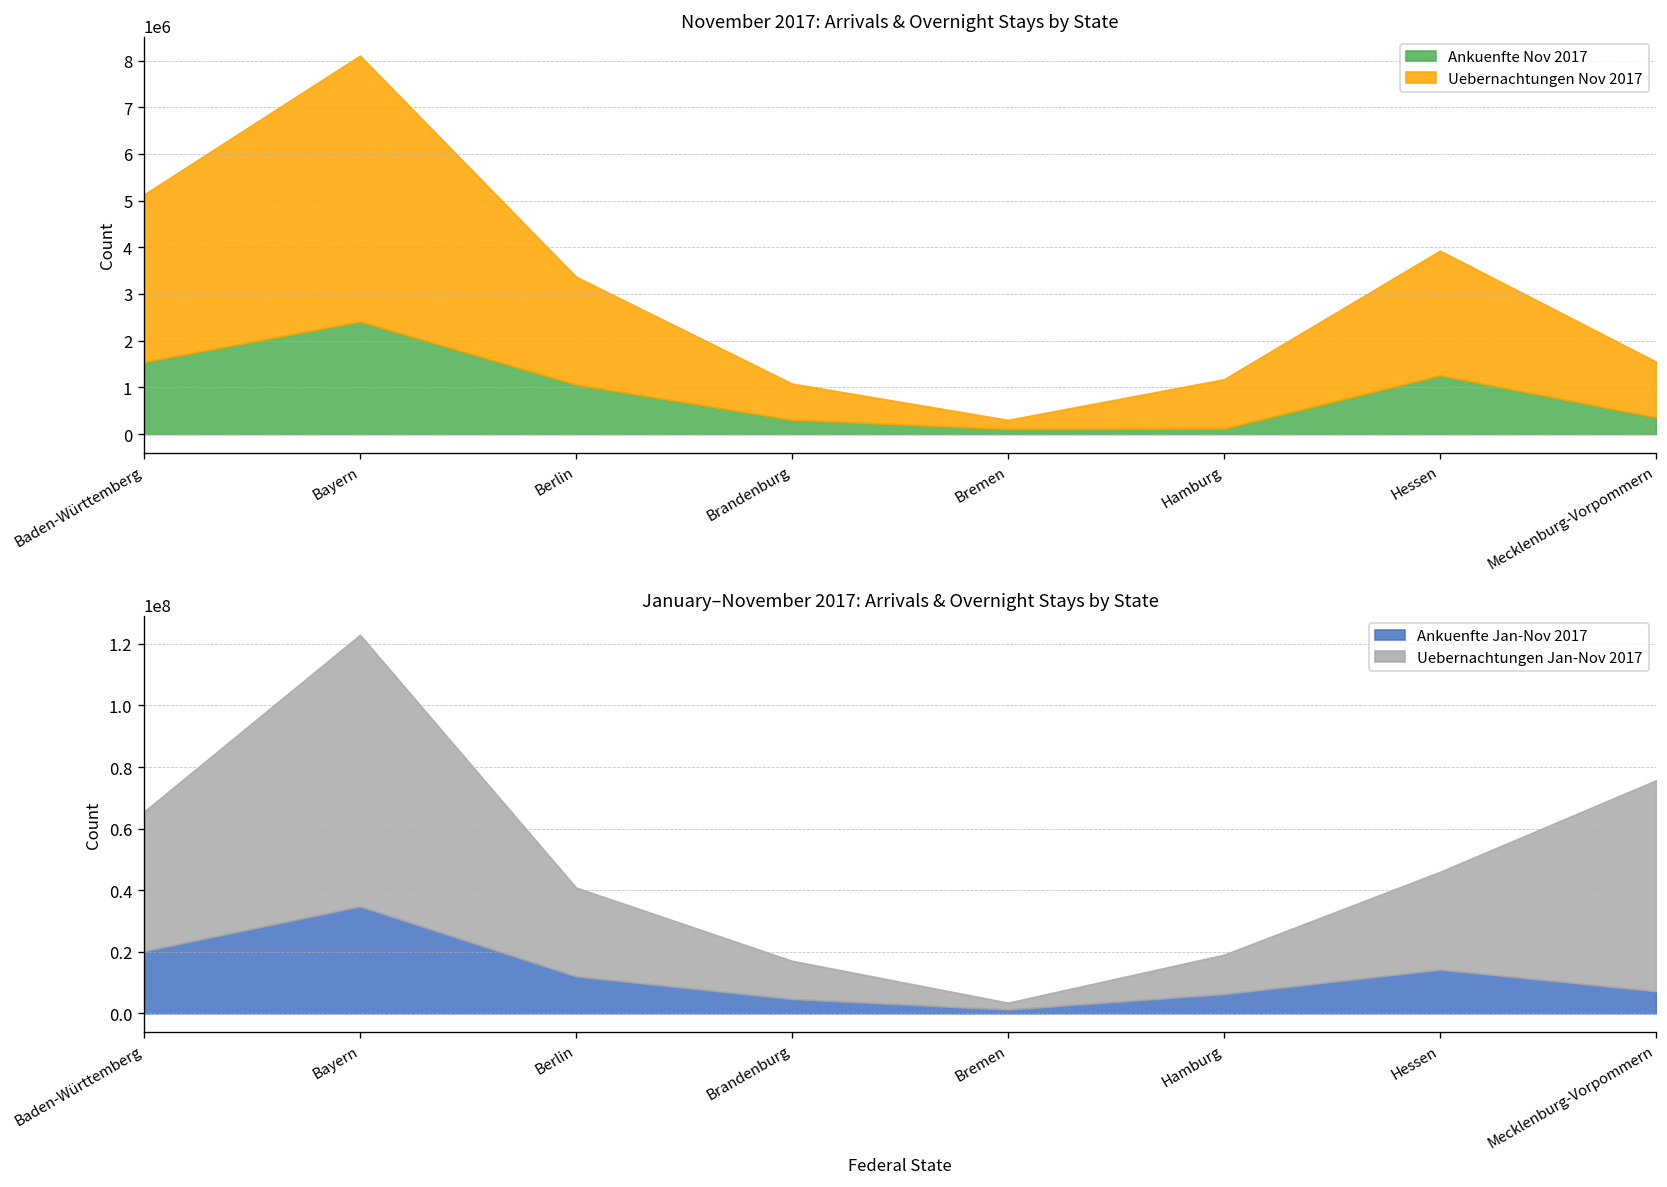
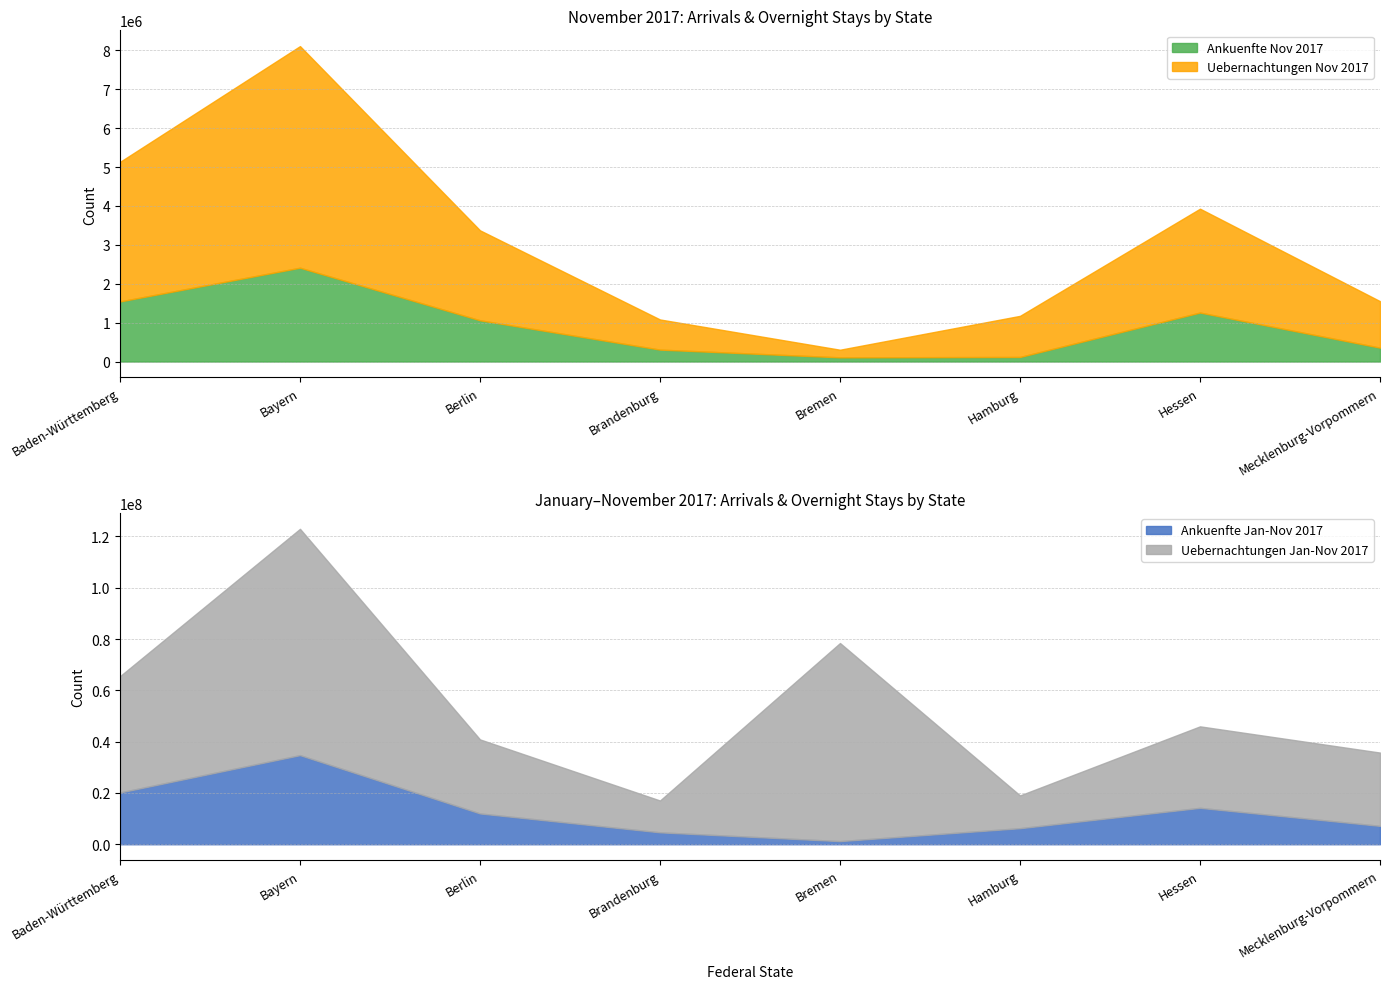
  {
    "November 2017: Arrivals & Overnight Stays by State": {
      "Ankuenfte Nov 2017": {
        "Baden-Württemberg": 1500000,
        "Bayern": 2400000,
        "Berlin": 1100000,
        "Brandenburg": 300000,
        "Bremen": 100000,
        "Hamburg": 100000,
        "Hessen": 1300000,
        "Mecklenburg-Vorpommern": 400000
      },
      "Uebernachtungen Nov 2017": {
        "Baden-Württemberg": 3600000,
        "Bayern": 5700000,
        "Berlin": 2300000,
        "Brandenburg": 800000,
        "Bremen": 200000,
        "Hamburg": 1100000,
        "Hessen": 2700000,
        "Mecklenburg-Vorpommern": 1200000
      }
    },
    "January–November 2017: Arrivals & Overnight Stays by State": {
      "Ankuenfte Jan-Nov 2017": {
        "Baden-Württemberg": 20000000,
        "Bayern": 35000000,
        "Berlin": 12000000,
        "Brandenburg": 5000000,
        "Bremen": 1000000,
        "Hamburg": 6000000,
        "Hessen": 14000000,
        "Mecklenburg-Vorpommern": 7000000
      },
      "Uebernachtungen Jan-Nov 2017": {
        "Baden-Württemberg": 45000000,
        "Bayern": 88000000,
        "Berlin": 29000000,
        "Brandenburg": 12000000,
-       "Bremen": 2000000,
+       "Bremen": 77000000,
        "Hamburg": 13000000,
        "Hessen": 32000000,
-       "Mecklenburg-Vorpommern": 69000000
+       "Mecklenburg-Vorpommern": 29000000
      }
    }
  }
